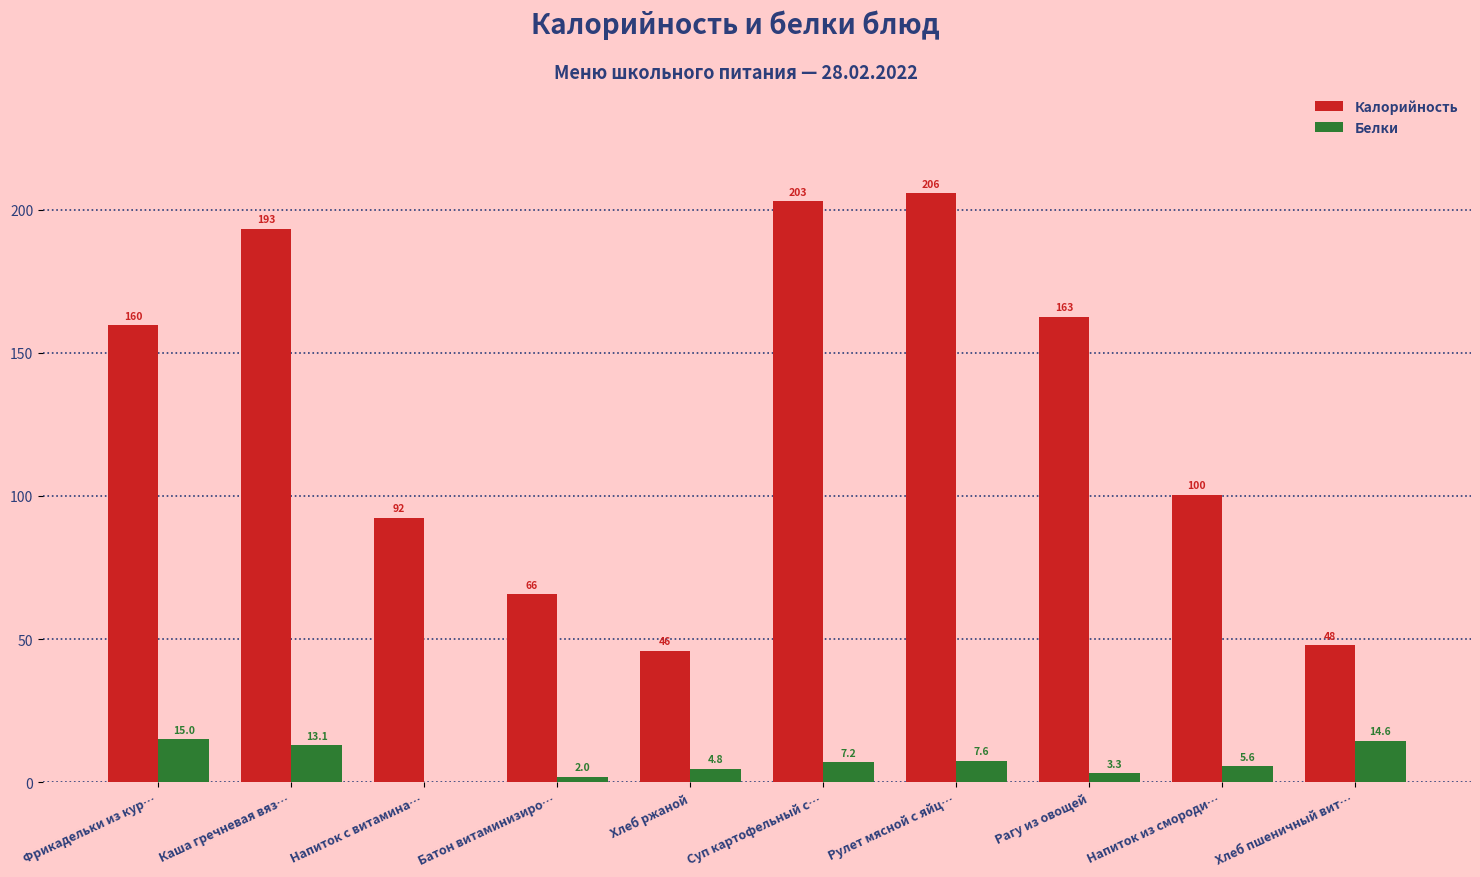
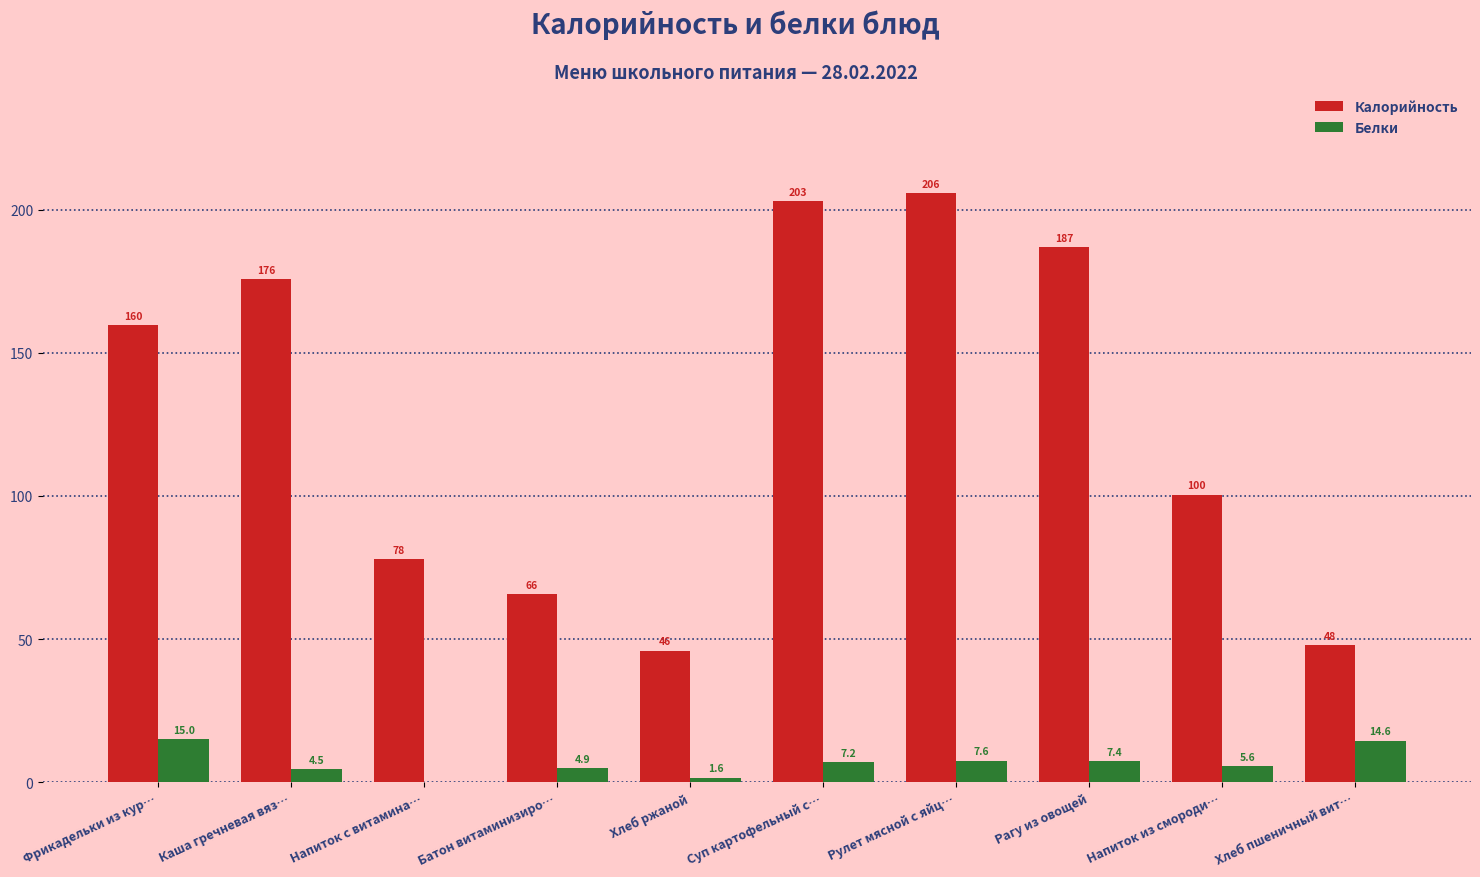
  {
    "Калорийность": {
      "Фрикадельки из кур…": 160,
-     "Каша гречневая вяз…": 193,
-     "Напиток с витамина…": 92,
+     "Каша гречневая вяз…": 176,
+     "Напиток с витамина…": 78,
      "Батон витаминизиро…": 66,
      "Хлеб ржаной": 46,
      "Суп картофельный с…": 203,
      "Рулет мясной с яйц…": 206,
-     "Рагу из овощей": 163,
+     "Рагу из овощей": 187,
      "Напиток из смороди…": 100,
      "Хлеб пшеничный вит…": 48
    },
    "Белки": {
      "Фрикадельки из кур…": 15.0,
-     "Каша гречневая вяз…": 13.1,
-     "Батон витаминизиро…": 2.0,
-     "Хлеб ржаной": 4.8,
+     "Каша гречневая вяз…": 4.5,
+     "Батон витаминизиро…": 4.9,
+     "Хлеб ржаной": 1.6,
      "Суп картофельный с…": 7.2,
      "Рулет мясной с яйц…": 7.6,
-     "Рагу из овощей": 3.3,
+     "Рагу из овощей": 7.4,
      "Напиток из смороди…": 5.6,
      "Хлеб пшеничный вит…": 14.6
    }
  }
